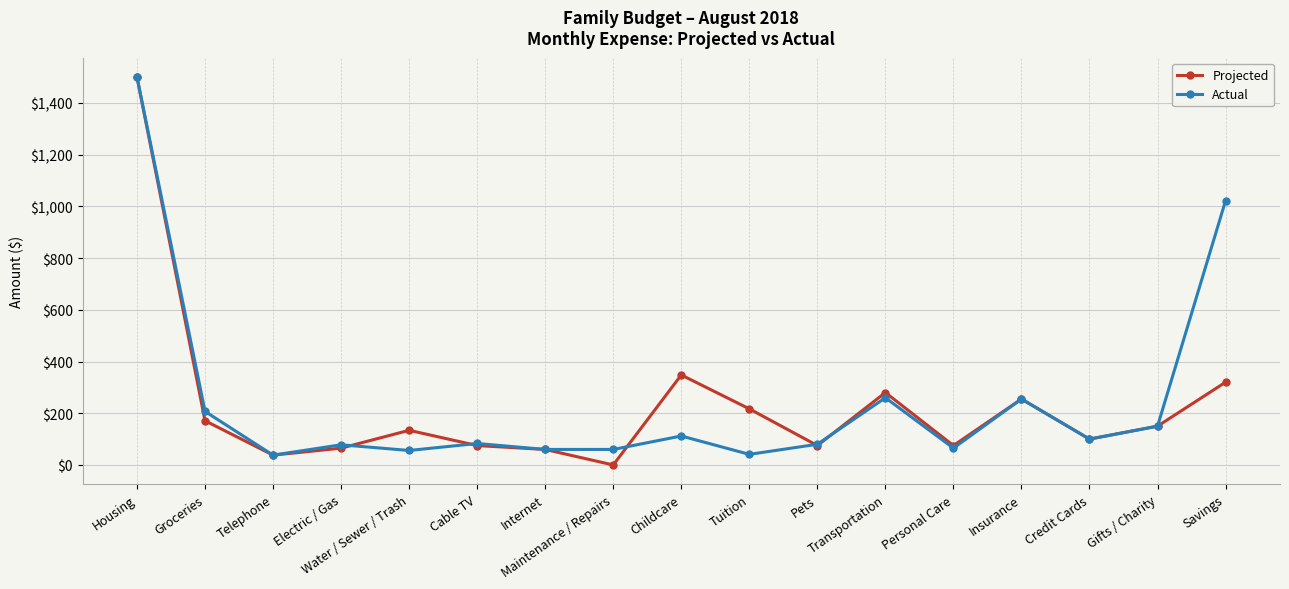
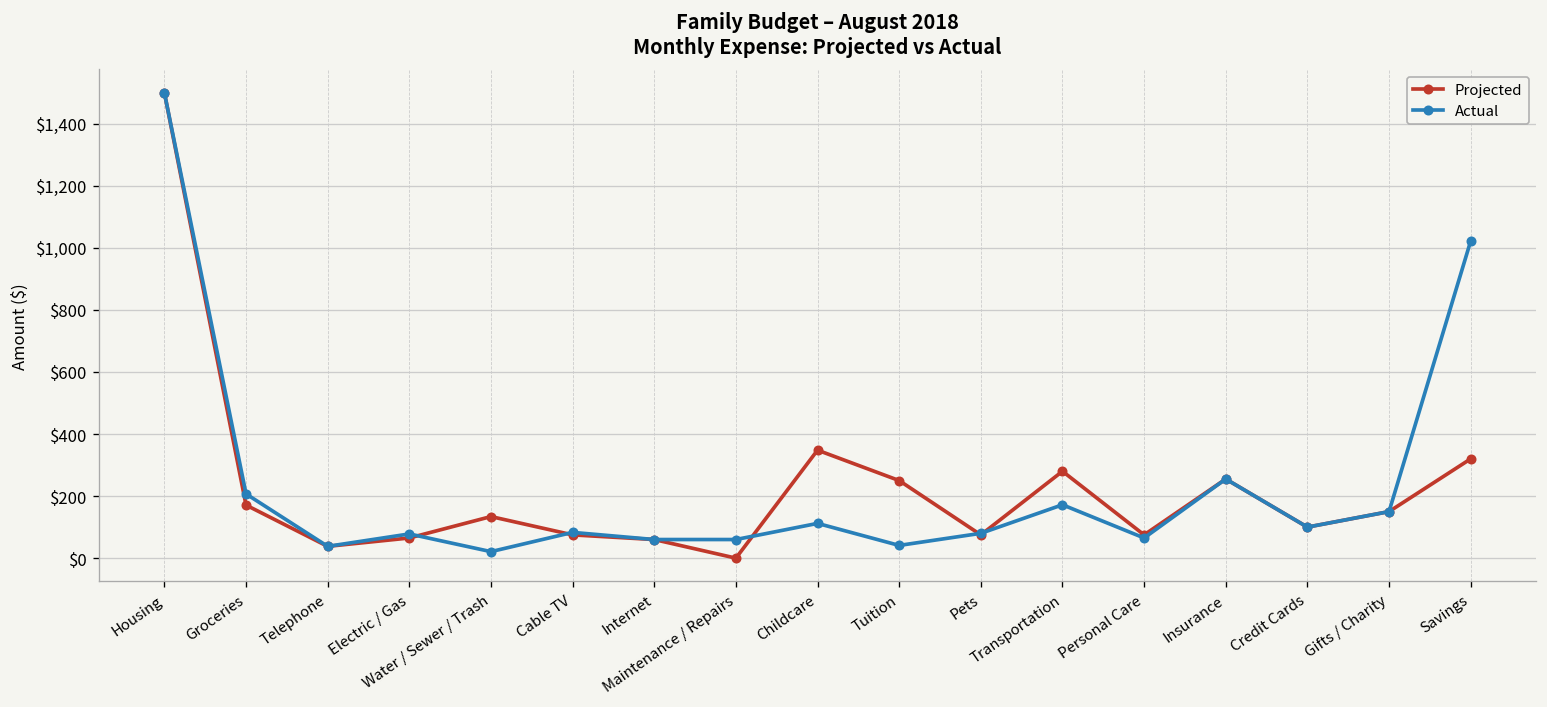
  {
    "Projected": {
      "Groceries": "$170",
      "Electric / Gas": "$70",
      "Water / Sewer / Trash": "$130",
      "Maintenance / Repairs": "$0",
      "Childcare": "$350",
-     "Tuition": "$220",
+     "Tuition": "$250",
      "Transportation": "$280",
      "Savings": "$320"
    },
    "Actual": {
      "Groceries": "$210",
      "Electric / Gas": "$80",
-     "Water / Sewer / Trash": "$60",
+     "Water / Sewer / Trash": "$20",
      "Maintenance / Repairs": "$60",
      "Childcare": "$110",
      "Tuition": "$40",
-     "Transportation": "$260",
+     "Transportation": "$170",
      "Savings": "$1,020"
    }
  }
